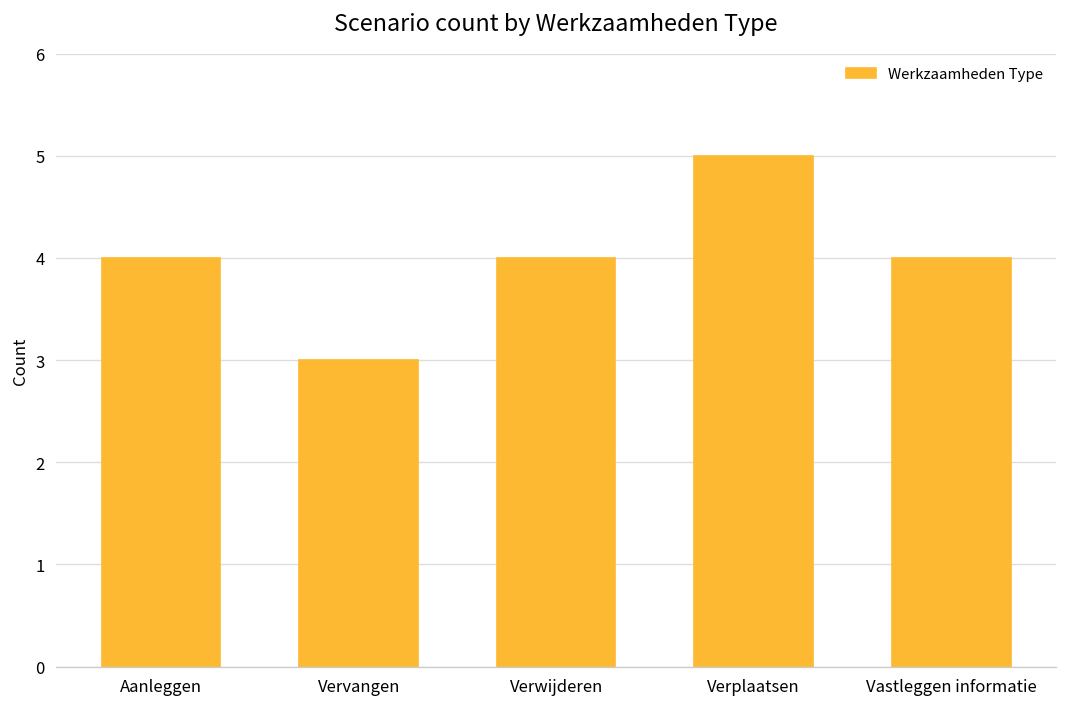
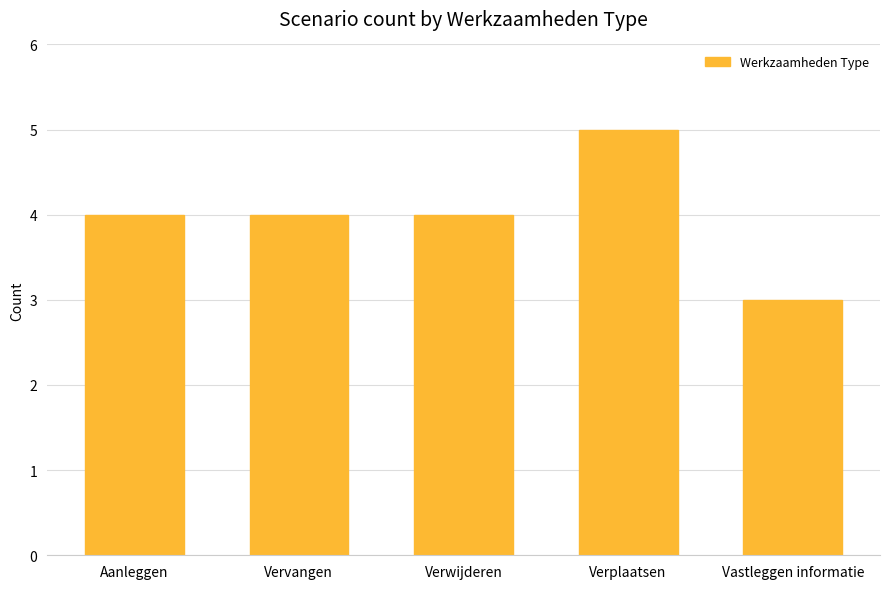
  {
    "Aanleggen": 4,
-   "Vervangen": 3,
+   "Vervangen": 4,
    "Verwijderen": 4,
    "Verplaatsen": 5,
-   "Vastleggen informatie": 4
+   "Vastleggen informatie": 3
  }
